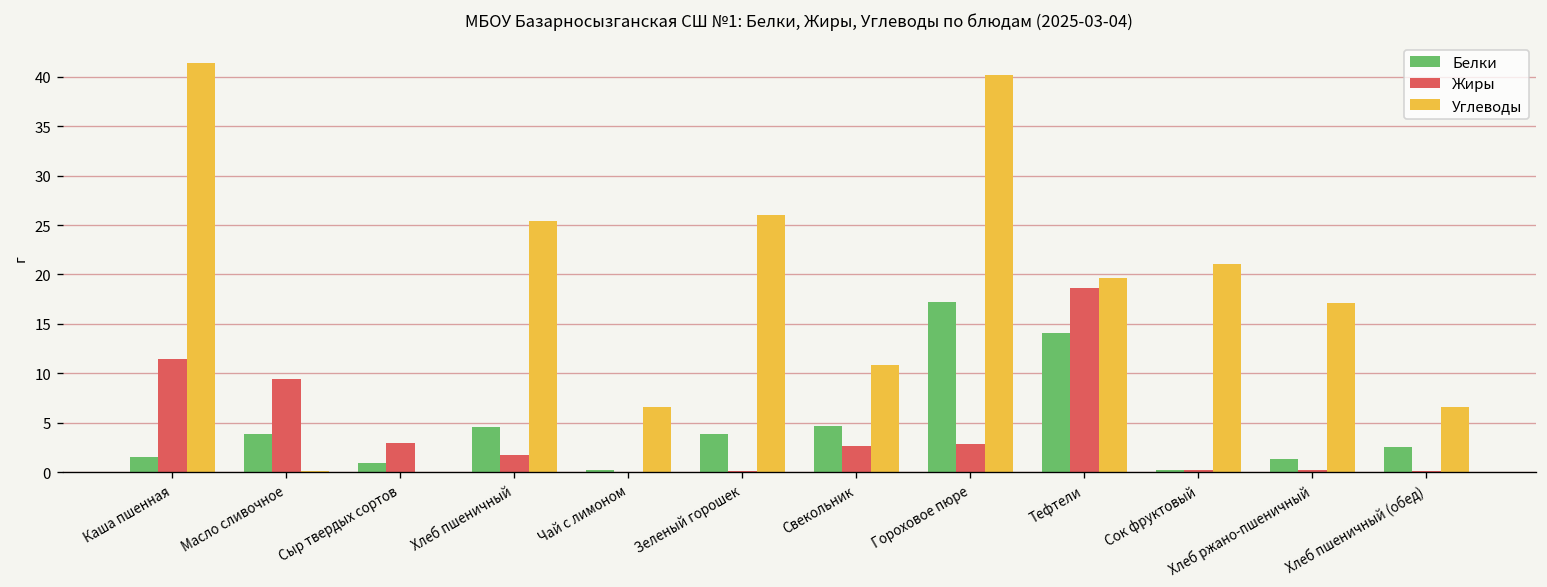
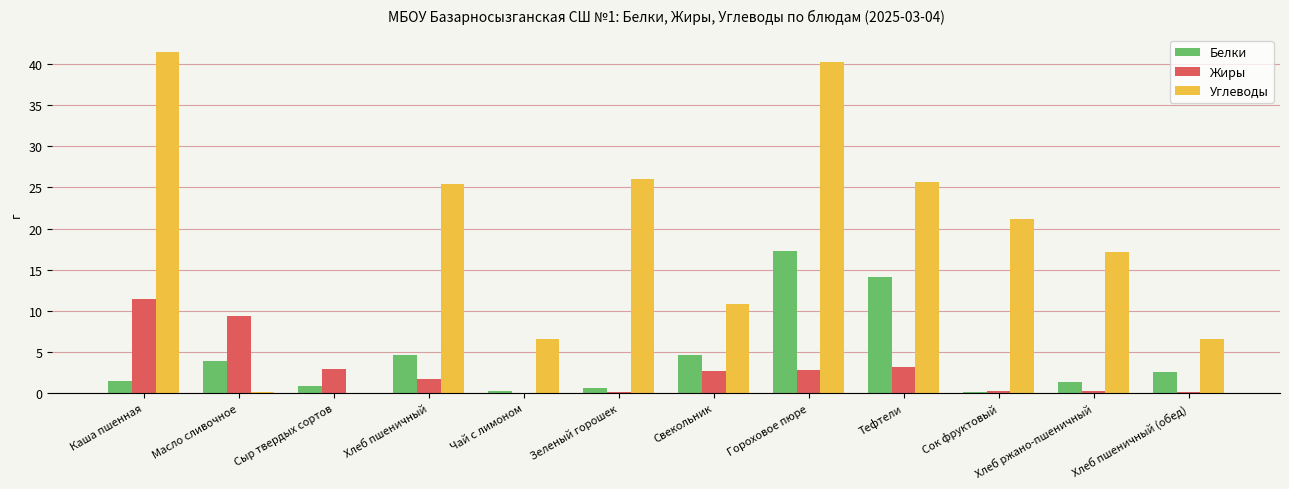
  {
    "Белки": {
      "Каша пшенная": 1,
      "Масло сливочное": 4,
      "Сыр твердых сортов": 1,
      "Хлеб пшеничный": 5,
-     "Зеленый горошек": 4,
+     "Зеленый горошек": 1,
      "Свекольник": 5,
      "Гороховое пюре": 17,
      "Тефтели": 14,
      "Хлеб ржано-пшеничный": 1,
      "Хлеб пшеничный (обед)": 3
    },
    "Жиры": {
      "Каша пшенная": 11,
      "Масло сливочное": 9,
      "Сыр твердых сортов": 3,
      "Хлеб пшеничный": 2,
      "Свекольник": 3,
      "Гороховое пюре": 3,
-     "Тефтели": 19
+     "Тефтели": 3
    },
    "Углеводы": {
      "Каша пшенная": 41,
      "Сыр твердых сортов": 0,
      "Хлеб пшеничный": 25,
      "Чай с лимоном": 7,
      "Зеленый горошек": 26,
      "Свекольник": 11,
      "Гороховое пюре": 40,
-     "Тефтели": 20,
+     "Тефтели": 26,
      "Сок фруктовый": 21,
      "Хлеб ржано-пшеничный": 17,
      "Хлеб пшеничный (обед)": 7
    }
  }
